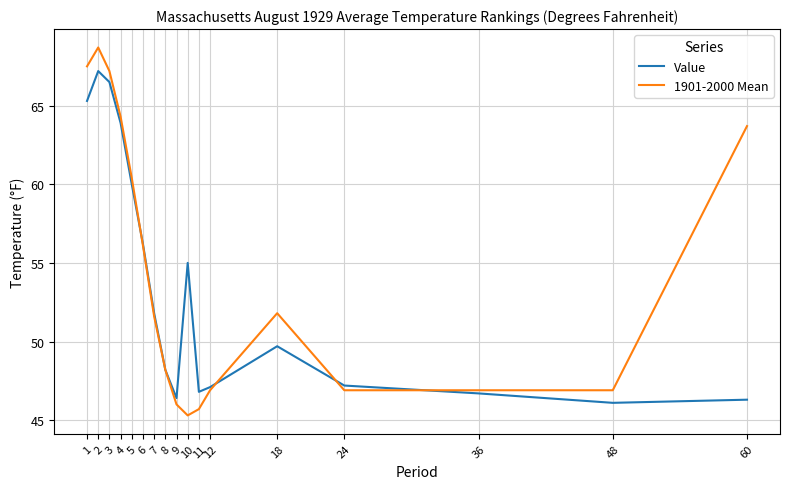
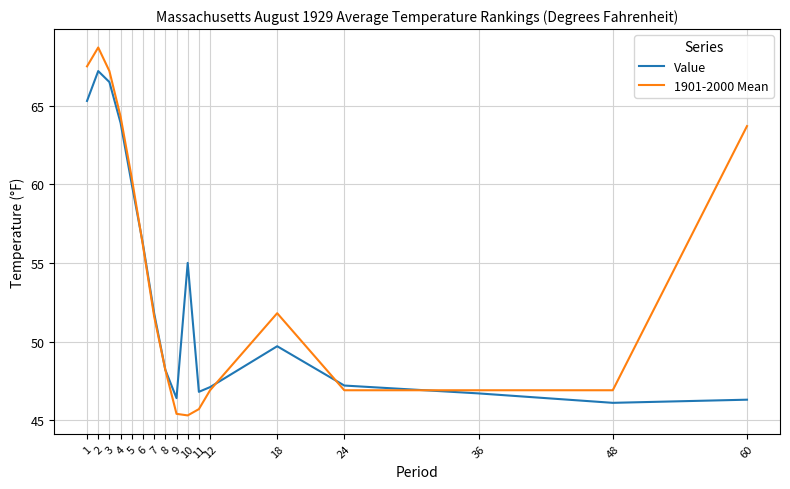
  {
    "Value": {
      "1": 65.3,
      "2": 67.2,
      "3": 66.5,
      "4": 63.9,
      "5": 60.0,
      "7": 51.8,
      "9": 46.4,
      "10": 55.0,
      "11": 46.8,
      "12": 47.1,
      "18": 49.7,
      "24": 47.2,
      "36": 46.7,
      "48": 46.1,
      "60": 46.3
    },
    "1901-2000 Mean": {
      "1": 67.5,
      "2": 68.7,
      "3": 67.2,
      "4": 64.3,
      "5": 60.4,
      "7": 51.6,
-     "9": 46.0,
+     "9": 45.4,
      "10": 45.3,
      "11": 45.7,
      "12": 46.9,
      "18": 51.8,
      "24": 46.9,
      "36": 46.9,
      "48": 46.9,
      "60": 63.7
    }
  }
